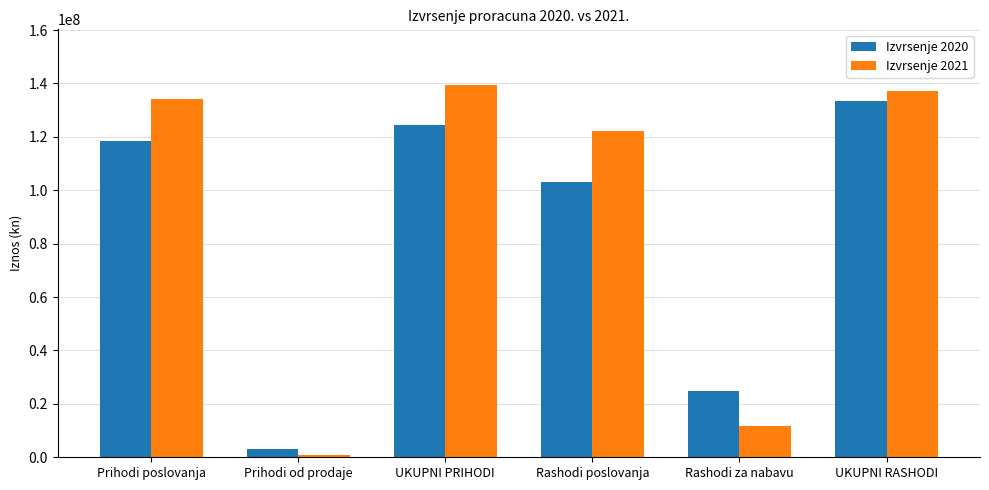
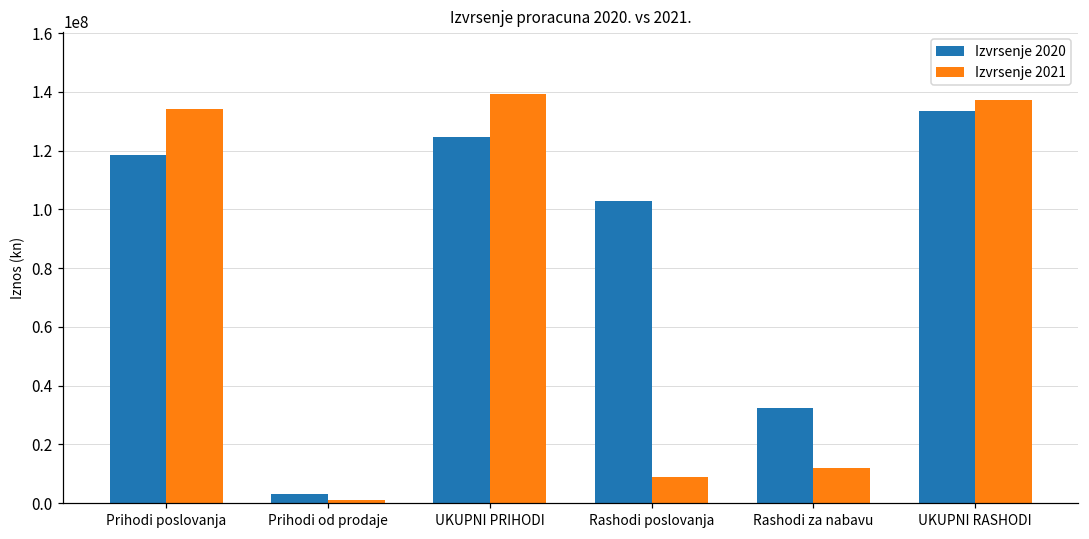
  {
    "Izvrsenje 2020": {
      "Prihodi poslovanja": 118000000,
      "Prihodi od prodaje": 3000000,
      "UKUPNI PRIHODI": 124000000,
      "Rashodi poslovanja": 103000000,
-     "Rashodi za nabavu": 25000000,
+     "Rashodi za nabavu": 32000000,
      "UKUPNI RASHODI": 134000000
    },
    "Izvrsenje 2021": {
      "Prihodi poslovanja": 134000000,
      "UKUPNI PRIHODI": 139000000,
-     "Rashodi poslovanja": 122000000,
+     "Rashodi poslovanja": 9000000,
      "Rashodi za nabavu": 12000000,
      "UKUPNI RASHODI": 137000000
    }
  }
